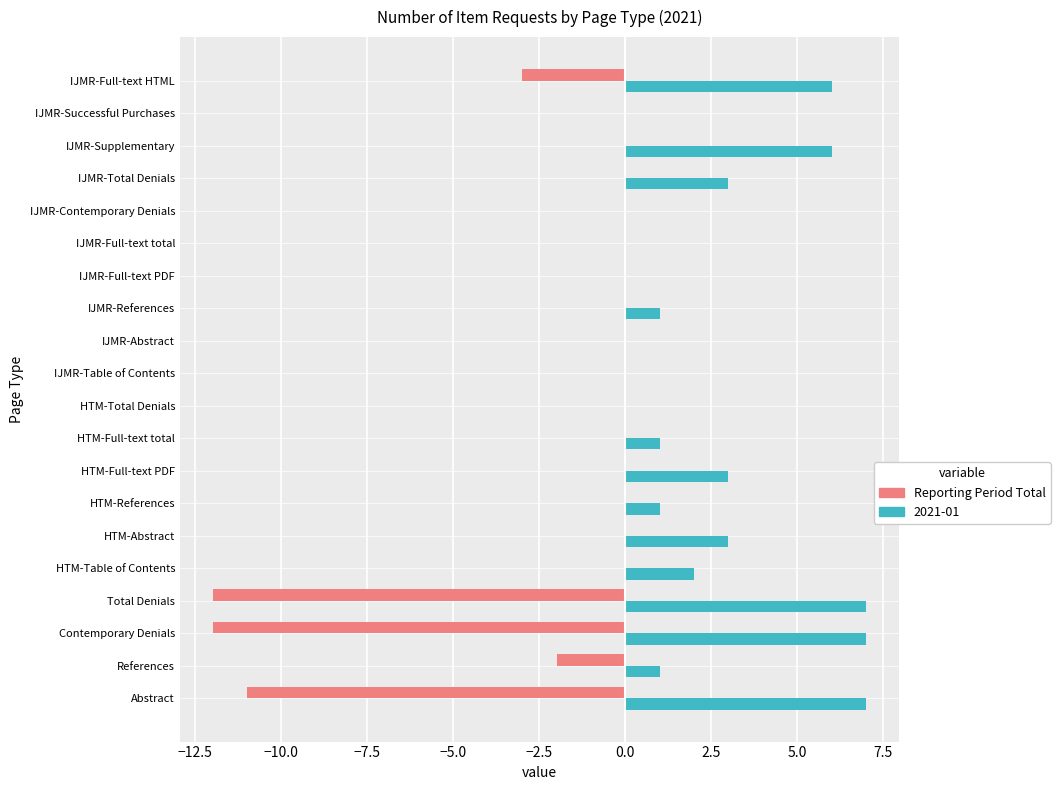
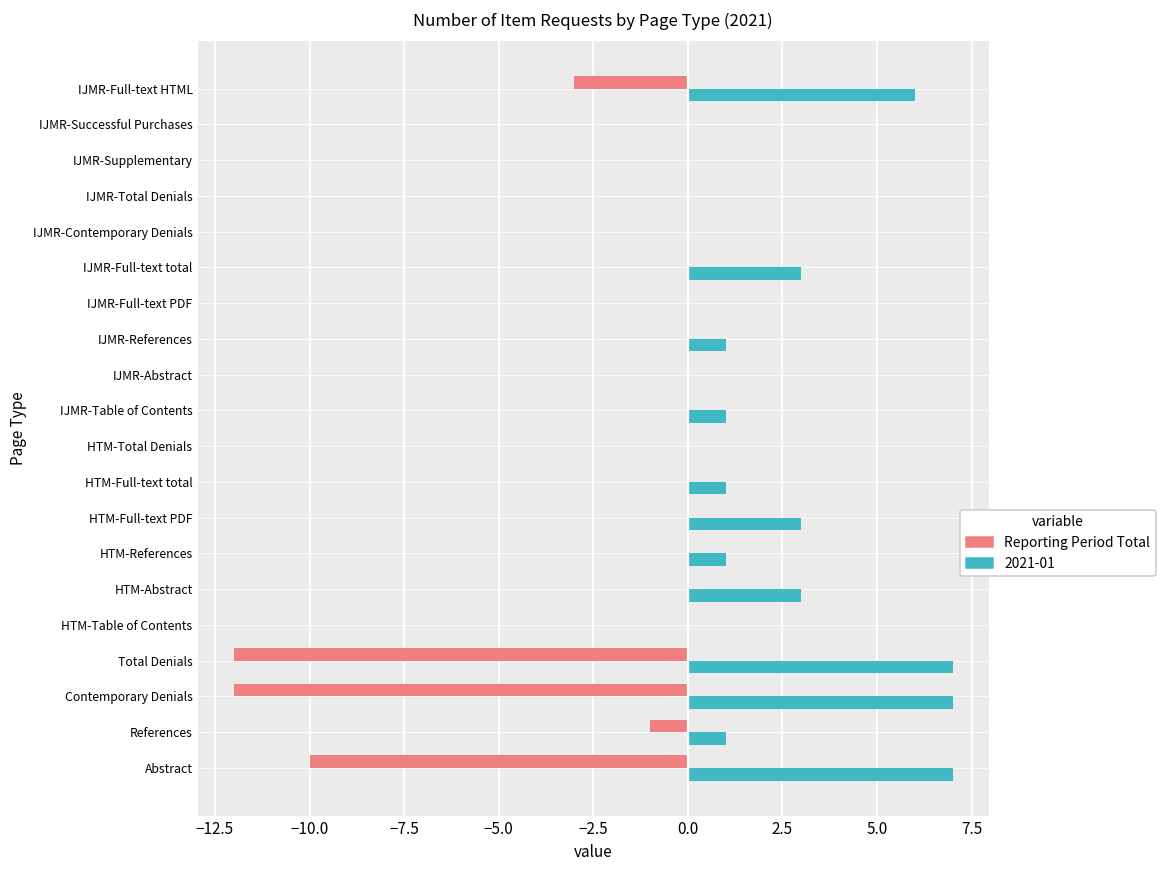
  {
    "Reporting Period Total": {
      "IJMR-Full-text HTML": -3.0,
      "IJMR-Successful Purchases": 0.0,
      "IJMR-Supplementary": 0.0,
      "IJMR-Total Denials": 0.0,
      "IJMR-Contemporary Denials": 0.0,
      "IJMR-Full-text total": 0.0,
      "IJMR-Full-text PDF": 0.0,
      "IJMR-References": 0.0,
      "IJMR-Abstract": 0.0,
      "IJMR-Table of Contents": 0.0,
      "HTM-Total Denials": 0.0,
      "HTM-Full-text total": 0.0,
      "HTM-Full-text PDF": 0.0,
      "HTM-References": 0.0,
      "HTM-Abstract": 0.0,
      "HTM-Table of Contents": 0.0,
      "Total Denials": -12.0,
      "Contemporary Denials": -12.0,
-     "References": -2.0,
-     "Abstract": -11.0
+     "References": -1.0,
+     "Abstract": -10.0
    },
    "2021-01": {
      "IJMR-Full-text HTML": 6,
      "IJMR-Successful Purchases": 0,
-     "IJMR-Supplementary": 6,
-     "IJMR-Total Denials": 3,
+     "IJMR-Supplementary": 0,
+     "IJMR-Total Denials": 0,
      "IJMR-Contemporary Denials": 0,
-     "IJMR-Full-text total": 0,
+     "IJMR-Full-text total": 3,
      "IJMR-Full-text PDF": 0,
      "IJMR-References": 1,
      "IJMR-Abstract": 0,
-     "IJMR-Table of Contents": 0,
+     "IJMR-Table of Contents": 1,
      "HTM-Total Denials": 0,
      "HTM-Full-text total": 1,
      "HTM-Full-text PDF": 3,
      "HTM-References": 1,
      "HTM-Abstract": 3,
-     "HTM-Table of Contents": 2,
+     "HTM-Table of Contents": 0,
      "Total Denials": 7,
      "Contemporary Denials": 7,
      "References": 1,
      "Abstract": 7
    }
  }
